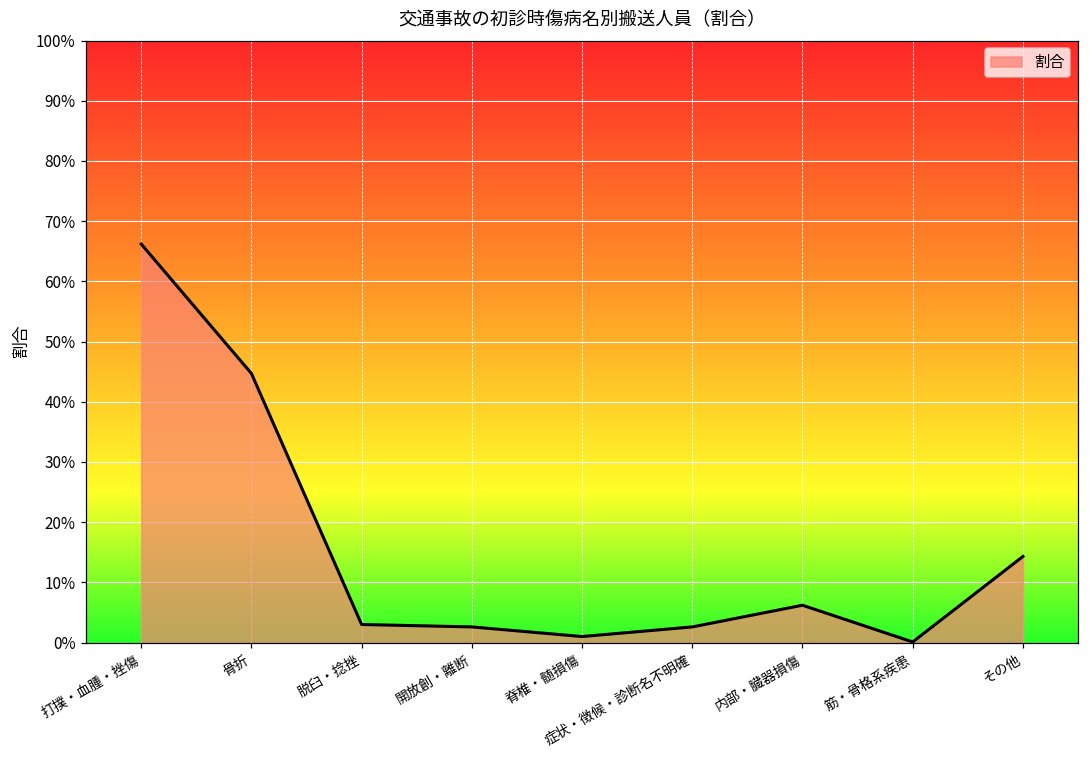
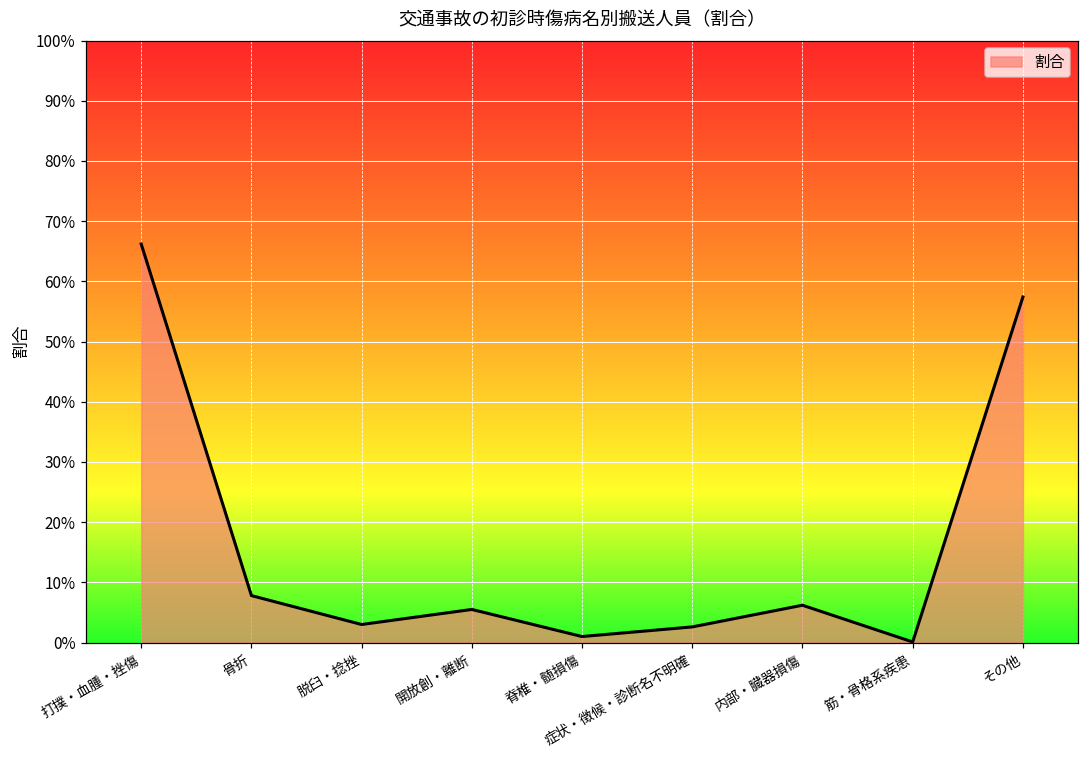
  {
    "打撲・血腫・挫傷": "66%",
-   "骨折": "45%",
+   "骨折": "8%",
    "脱臼・捻挫": "3%",
-   "開放創・離断": "3%",
+   "開放創・離断": "6%",
    "脊椎・髄損傷": "1%",
    "症状・徴候・診断名不明確": "3%",
    "内部・臓器損傷": "6%",
    "筋・骨格系疾患": "0%",
-   "その他": "14%"
+   "その他": "57%"
  }
